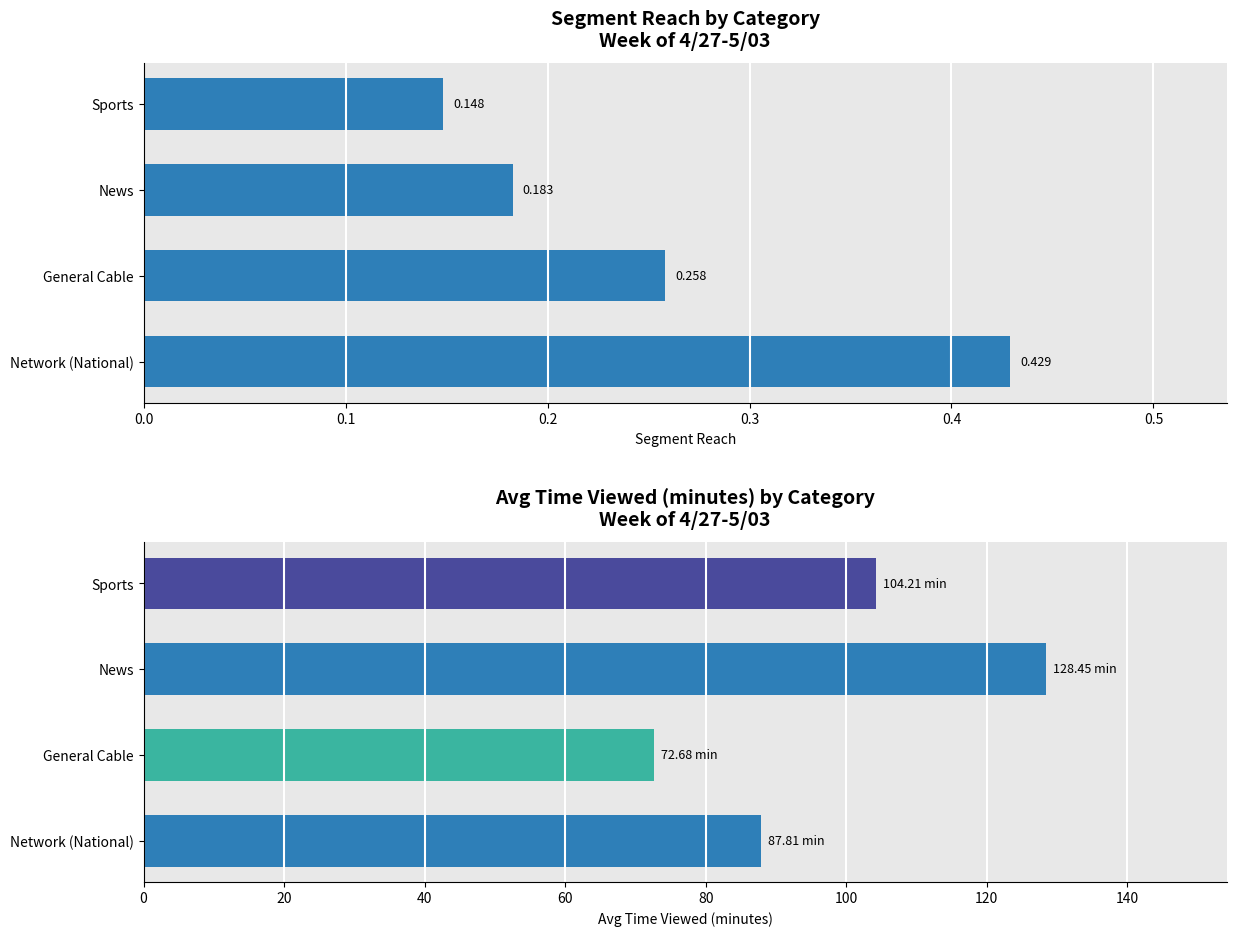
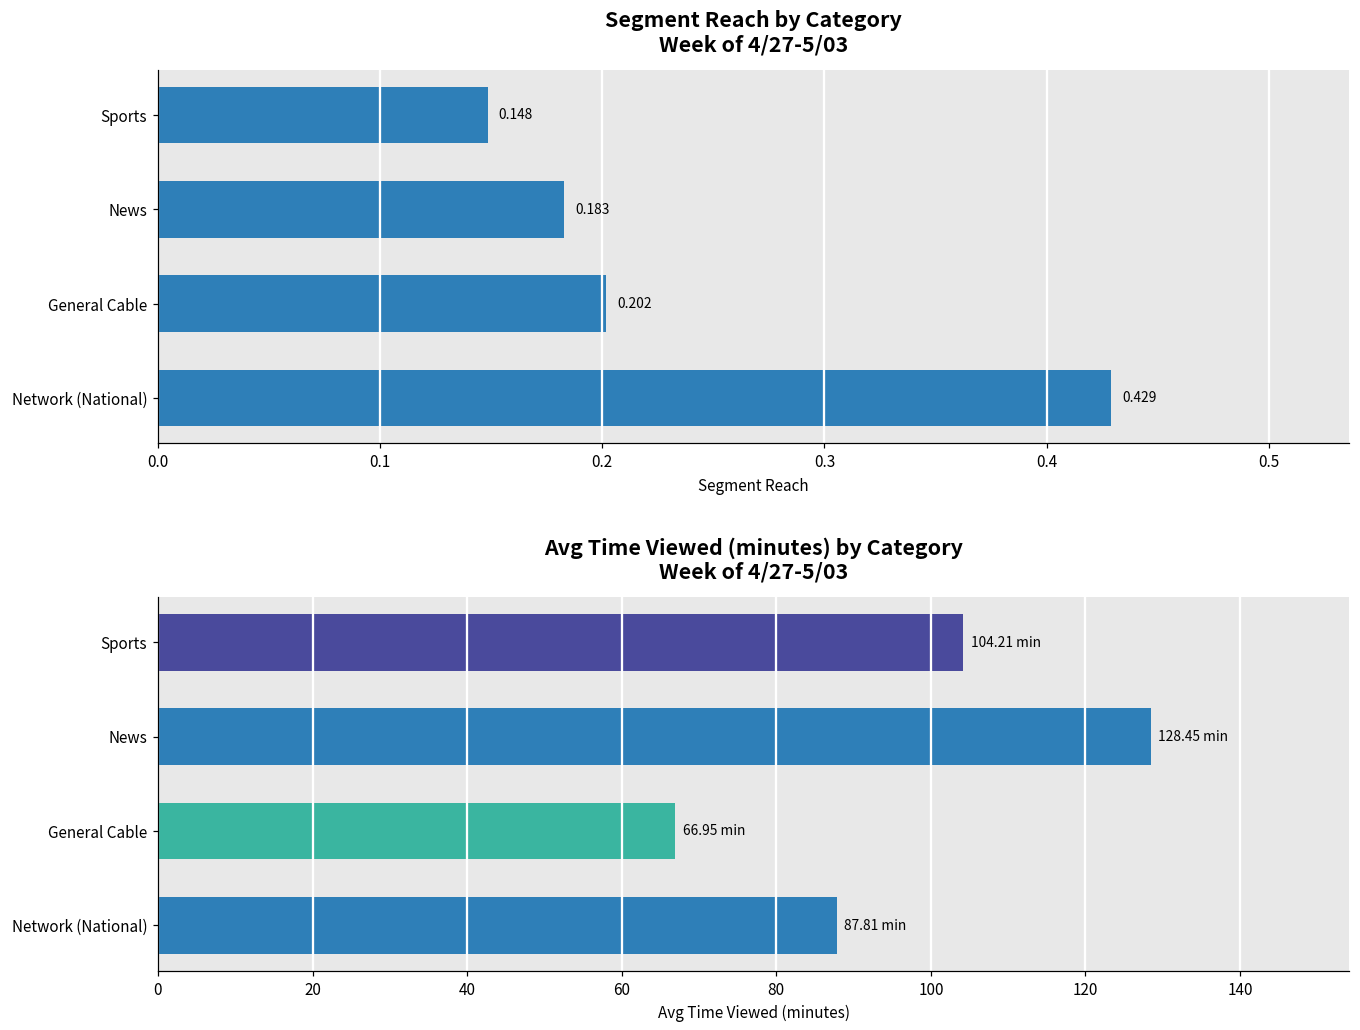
  {
    "Segment Reach by Category Week of 4/27-5/03": {
      "Sports": 0.148,
      "News": 0.183,
-     "General Cable": 0.258,
+     "General Cable": 0.202,
      "Network (National)": 0.429
    },
    "Avg Time Viewed (minutes) by Category Week of 4/27-5/03": {
      "Sports": 104.21,
      "News": 128.45,
-     "General Cable": 72.68,
+     "General Cable": 66.95,
      "Network (National)": 87.81
    }
  }
